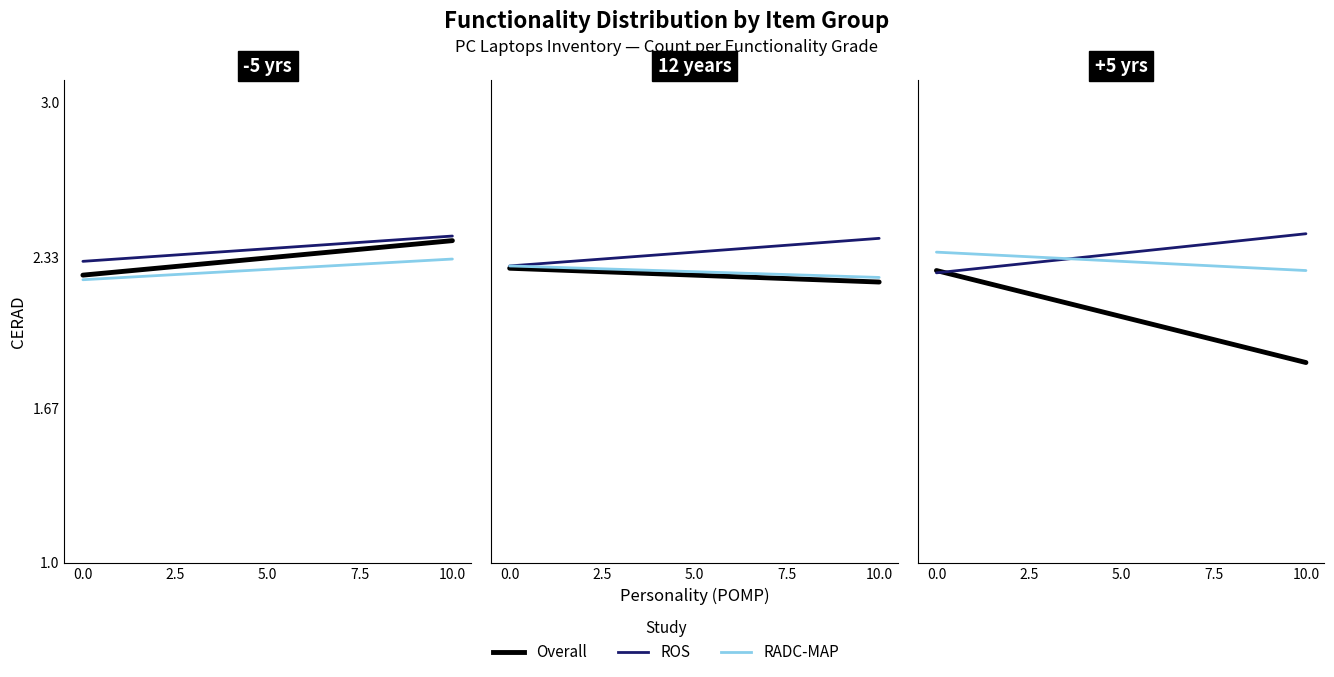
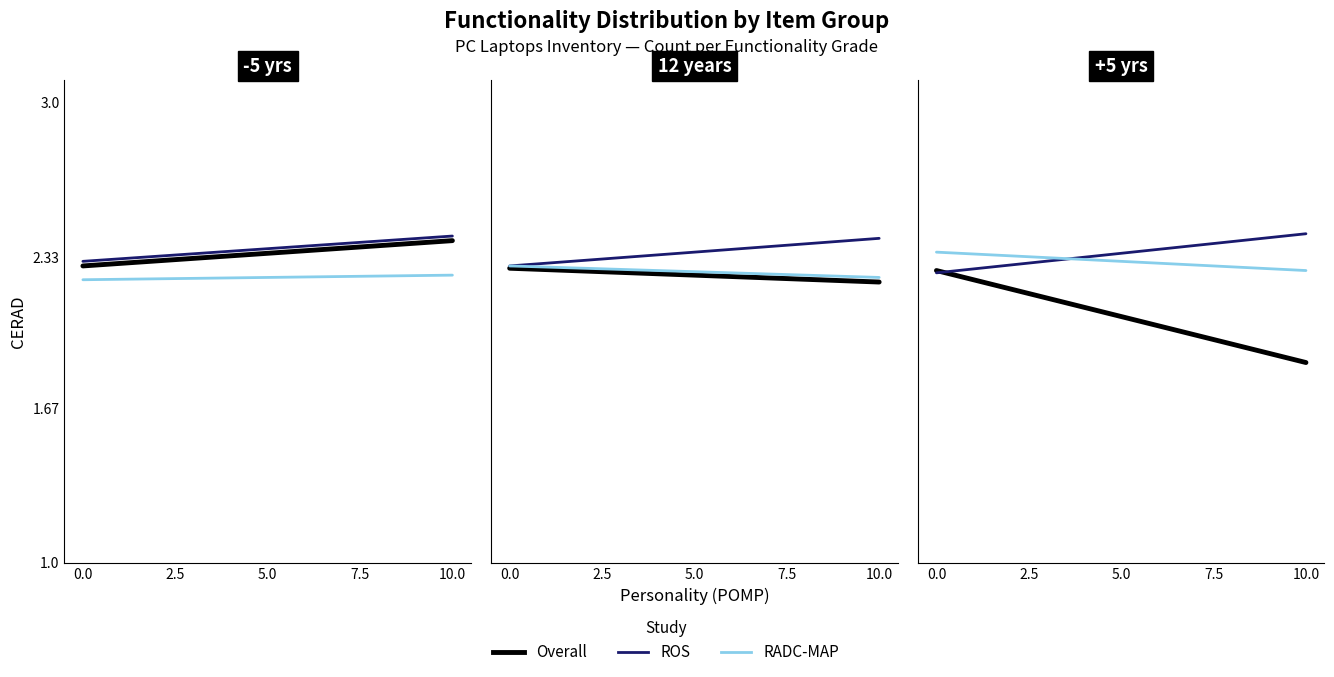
  {
    "-5 yrs": {
      "Overall": {
-       "0.0": 2.25,
+       "0.0": 2.29,
        "10.0": 2.40
      },
      "ROS": {
        "0.0": 2.31,
        "10.0": 2.42
      },
      "RADC-MAP": {
        "0.0": 2.23,
-       "10.0": 2.32
+       "10.0": 2.25
      }
    }
  }
